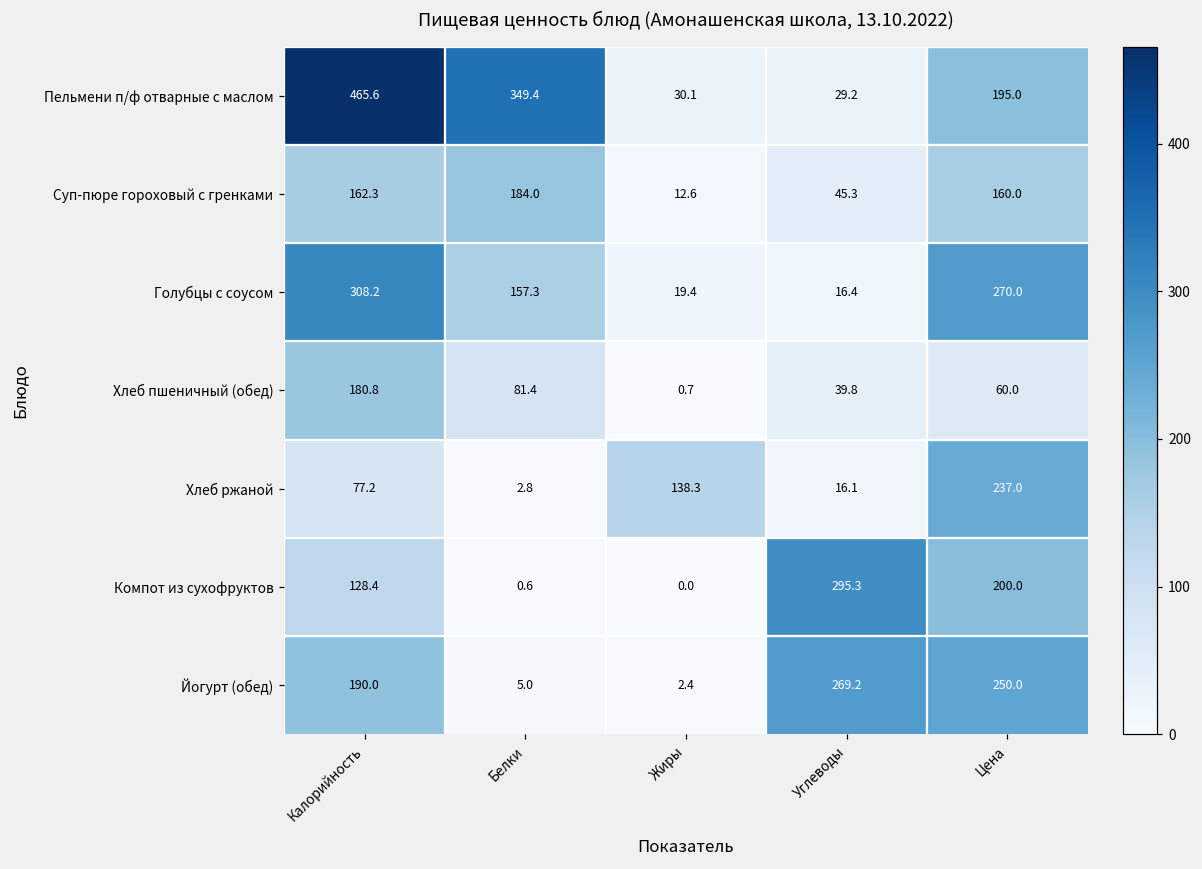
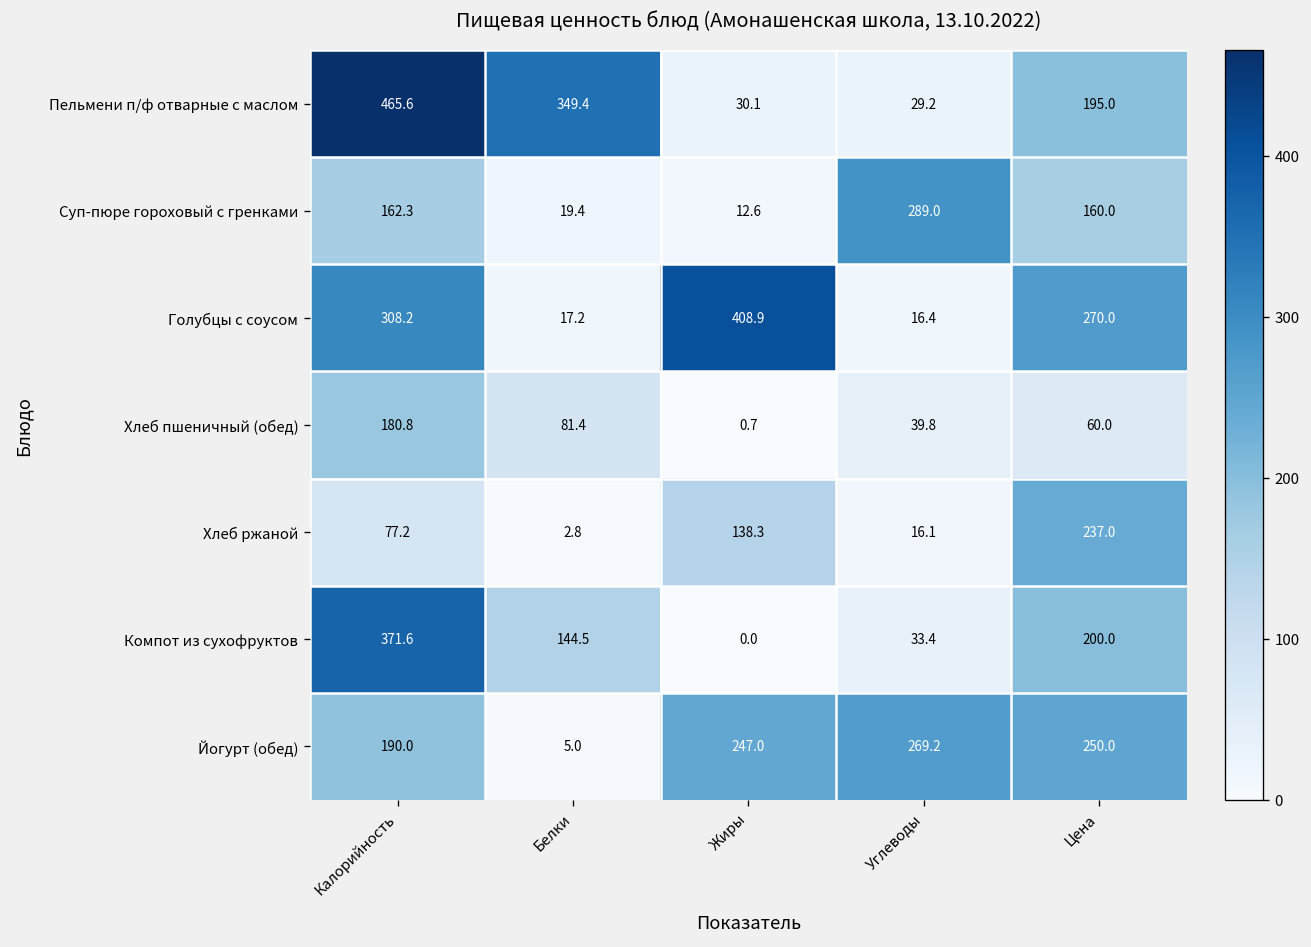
  {
    "Пельмени п/ф отварные с маслом": {
      "Калорийность": 465.6,
      "Белки": 349.4,
      "Жиры": 30.1,
      "Углеводы": 29.2,
      "Цена": 195.0
    },
    "Суп-пюре гороховый с гренками": {
      "Калорийность": 162.3,
-     "Белки": 184.0,
+     "Белки": 19.4,
      "Жиры": 12.6,
-     "Углеводы": 45.3,
+     "Углеводы": 289.0,
      "Цена": 160.0
    },
    "Голубцы с соусом": {
      "Калорийность": 308.2,
-     "Белки": 157.3,
-     "Жиры": 19.4,
+     "Белки": 17.2,
+     "Жиры": 408.9,
      "Углеводы": 16.4,
      "Цена": 270.0
    },
    "Хлеб пшеничный (обед)": {
      "Калорийность": 180.8,
      "Белки": 81.4,
      "Жиры": 0.7,
      "Углеводы": 39.8,
      "Цена": 60.0
    },
    "Хлеб ржаной": {
      "Калорийность": 77.2,
      "Белки": 2.8,
      "Жиры": 138.3,
      "Углеводы": 16.1,
      "Цена": 237.0
    },
    "Компот из сухофруктов": {
-     "Калорийность": 128.4,
-     "Белки": 0.6,
+     "Калорийность": 371.6,
+     "Белки": 144.5,
      "Жиры": 0.0,
-     "Углеводы": 295.3,
+     "Углеводы": 33.4,
      "Цена": 200.0
    },
    "Йогурт (обед)": {
      "Калорийность": 190.0,
      "Белки": 5.0,
-     "Жиры": 2.4,
+     "Жиры": 247.0,
      "Углеводы": 269.2,
      "Цена": 250.0
    }
  }
